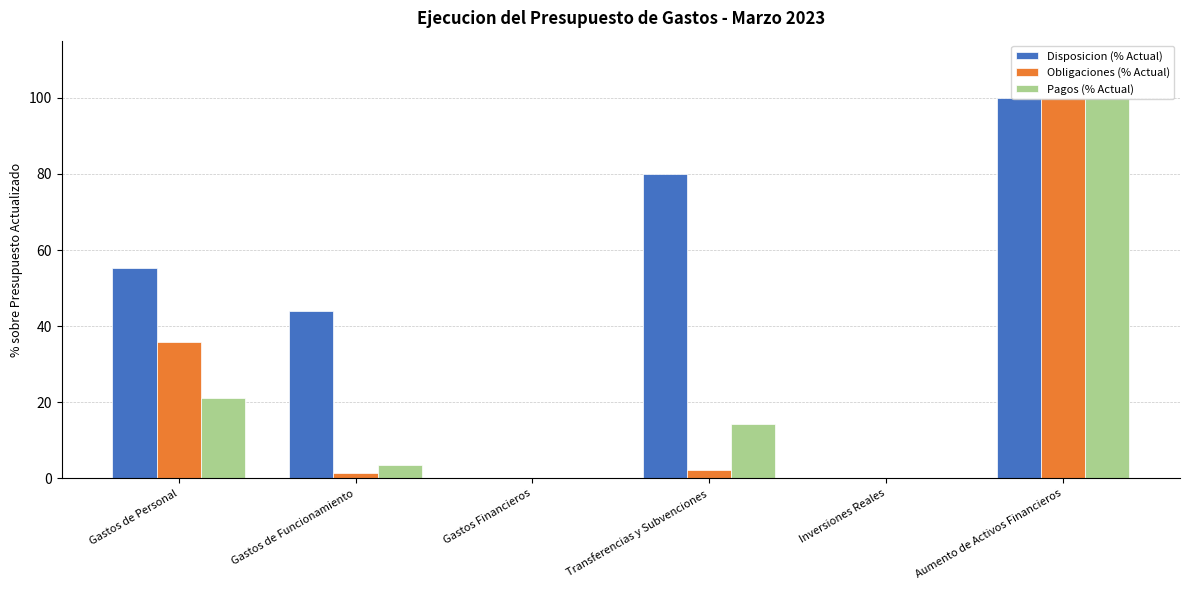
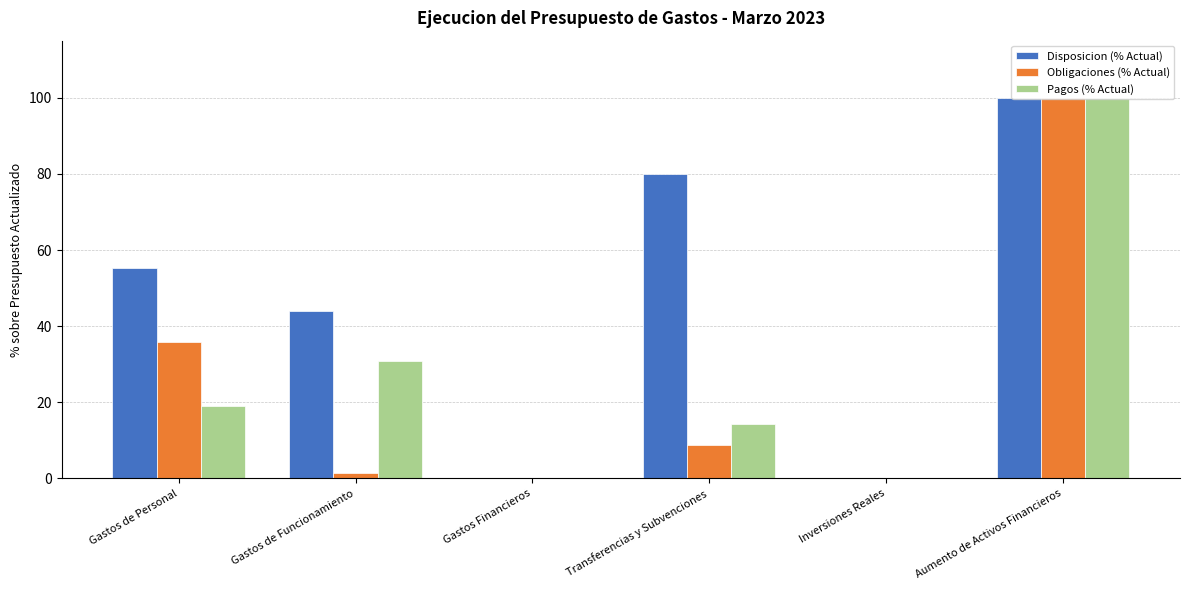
  {
    "Disposicion (% Actual)": {
      "Gastos de Personal": 55,
      "Gastos de Funcionamiento": 44,
      "Gastos Financieros": 0,
      "Transferencias y Subvenciones": 80,
      "Inversiones Reales": 0
    },
    "Obligaciones (% Actual)": {
      "Gastos de Personal": 36,
      "Gastos de Funcionamiento": 1,
      "Gastos Financieros": 0,
-     "Transferencias y Subvenciones": 2,
+     "Transferencias y Subvenciones": 9,
      "Inversiones Reales": 0
    },
    "Pagos (% Actual)": {
-     "Gastos de Personal": 21,
-     "Gastos de Funcionamiento": 4,
+     "Gastos de Personal": 19,
+     "Gastos de Funcionamiento": 31,
      "Gastos Financieros": 0,
      "Transferencias y Subvenciones": 14,
      "Inversiones Reales": 0
    }
  }
